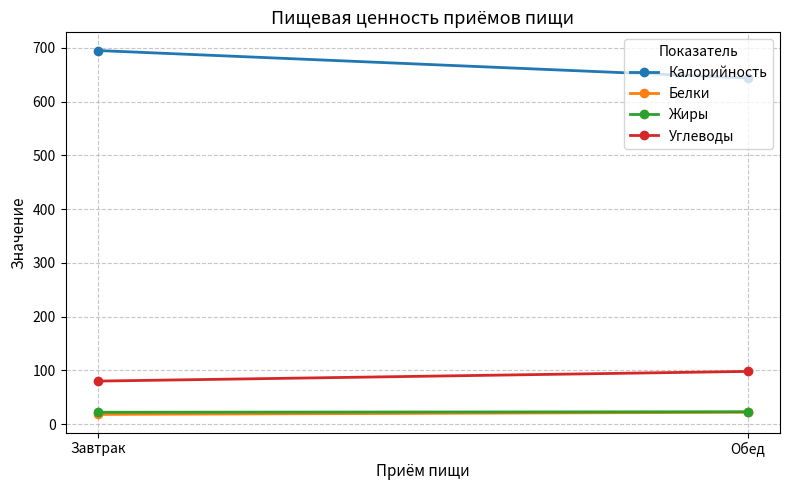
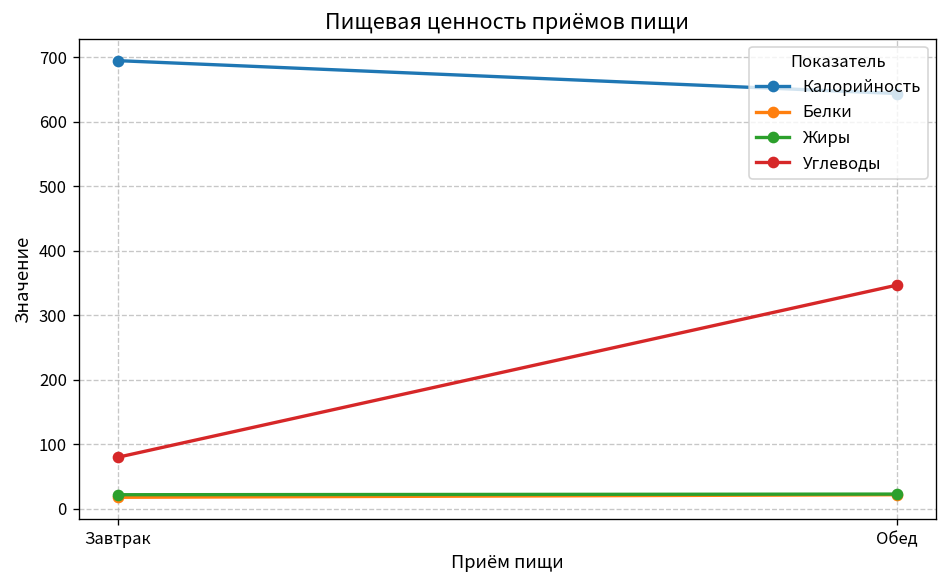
  {
    "Калорийность": {
      "Завтрак": 700
    },
    "Углеводы": {
      "Завтрак": 80,
-     "Обед": 100
+     "Обед": 350
    }
  }
